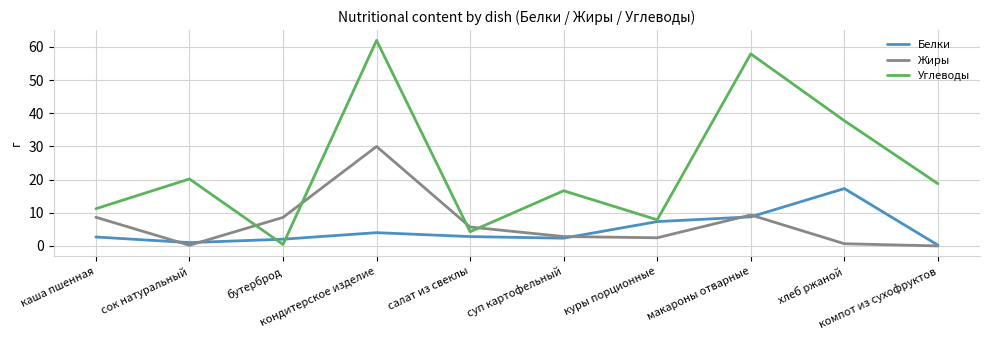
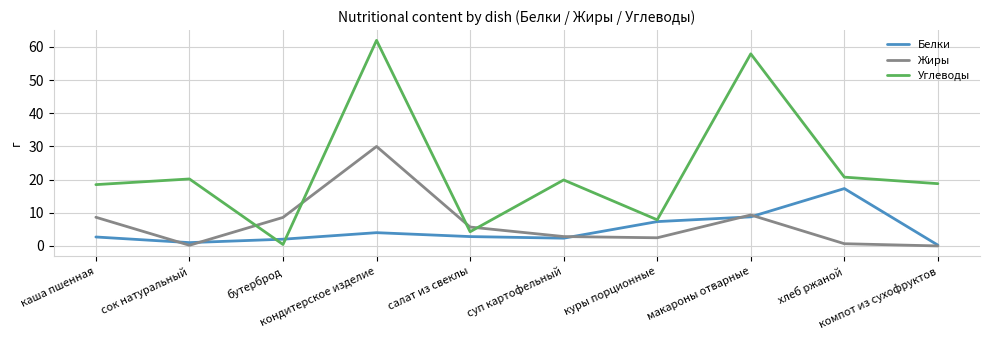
  {
    "Белки": {
      "каша пшенная": 3,
      "сок натуральный": 1,
      "бутерброд": 2,
      "кондитерское изделие": 4,
      "салат из свеклы": 3,
      "хлеб ржаной": 17
    },
    "Жиры": {
      "каша пшенная": 9,
      "сок натуральный": 0,
      "бутерброд": 9,
      "кондитерское изделие": 30,
      "салат из свеклы": 6,
      "куры порционные": 2,
      "хлеб ржаной": 1
    },
    "Углеводы": {
-     "каша пшенная": 11,
+     "каша пшенная": 18,
      "сок натуральный": 20,
      "бутерброд": 0,
      "кондитерское изделие": 62,
      "салат из свеклы": 4,
-     "суп картофельный": 17,
+     "суп картофельный": 20,
      "макароны отварные": 58,
-     "хлеб ржаной": 38,
+     "хлеб ржаной": 21,
      "компот из сухофруктов": 19
    }
  }
